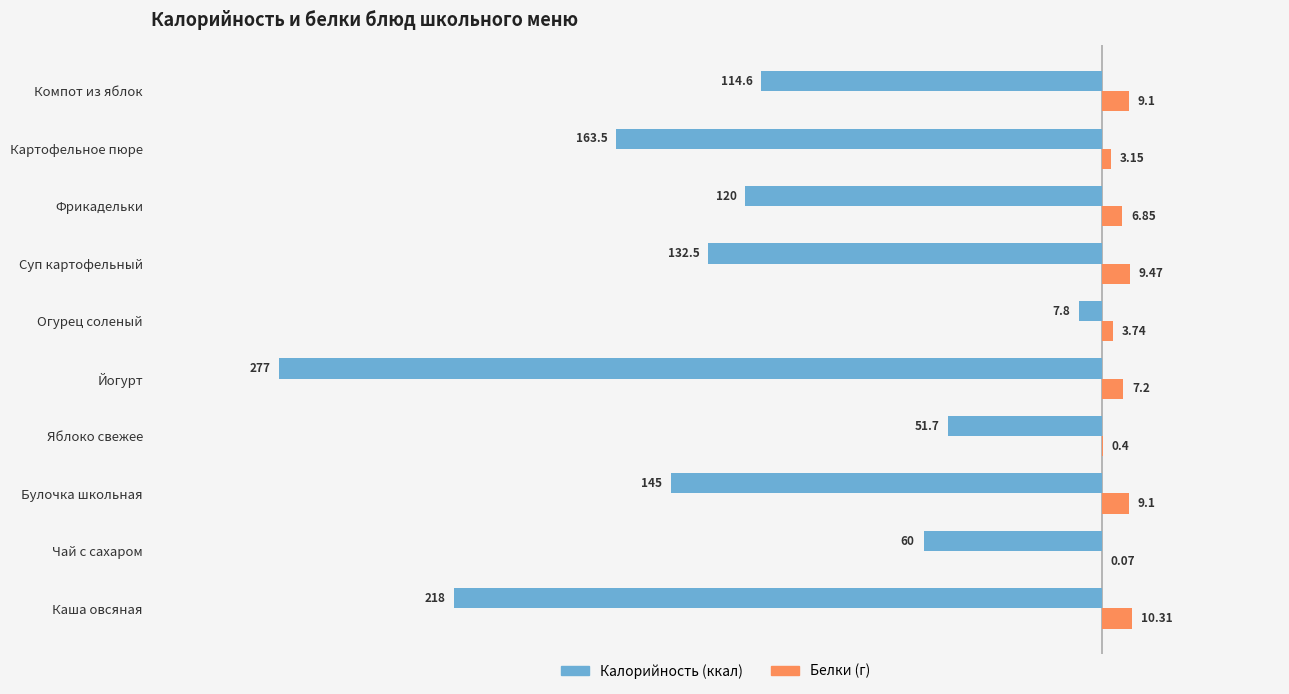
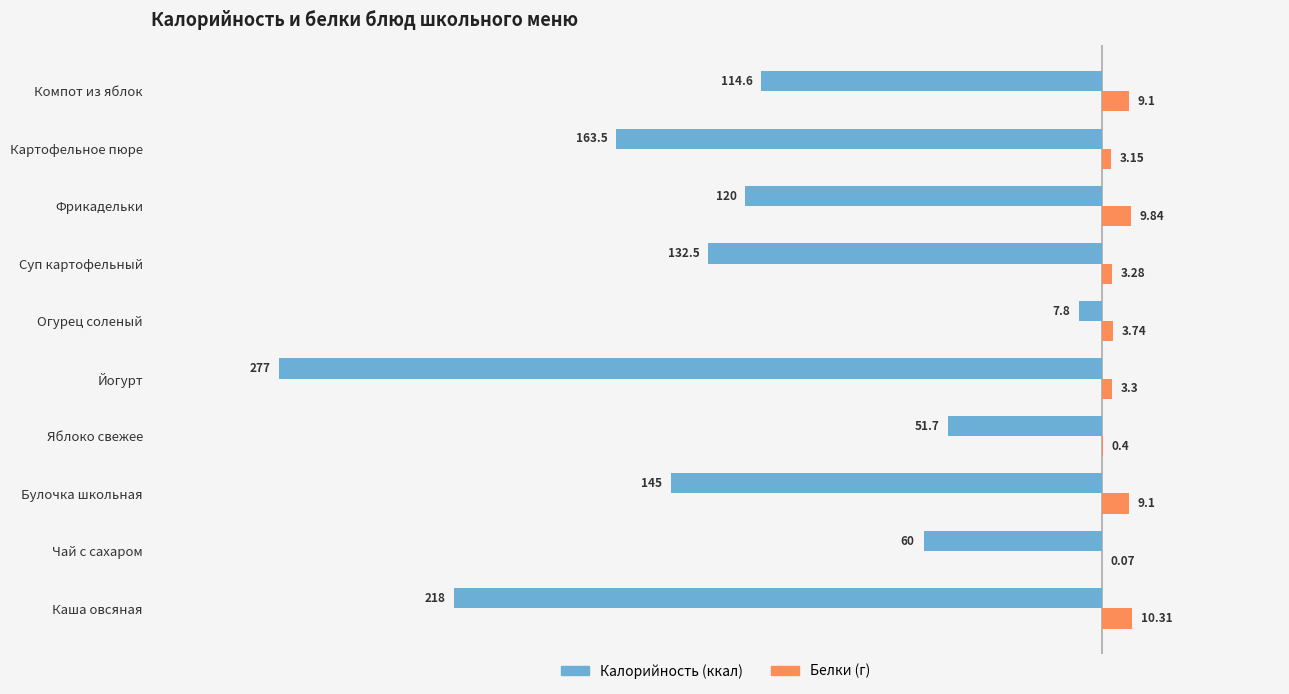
  {
    "Белки (г)": {
      "Компот из яблок": 9.1,
      "Картофельное пюре": 3.15,
-     "Фрикадельки": 6.85,
-     "Суп картофельный": 9.47,
+     "Фрикадельки": 9.84,
+     "Суп картофельный": 3.28,
      "Огурец соленый": 3.74,
-     "Йогурт": 7.2,
+     "Йогурт": 3.3,
      "Яблоко свежее": 0.4,
      "Булочка школьная": 9.1,
      "Чай с сахаром": 0.07,
      "Каша овсяная": 10.31
    }
  }
